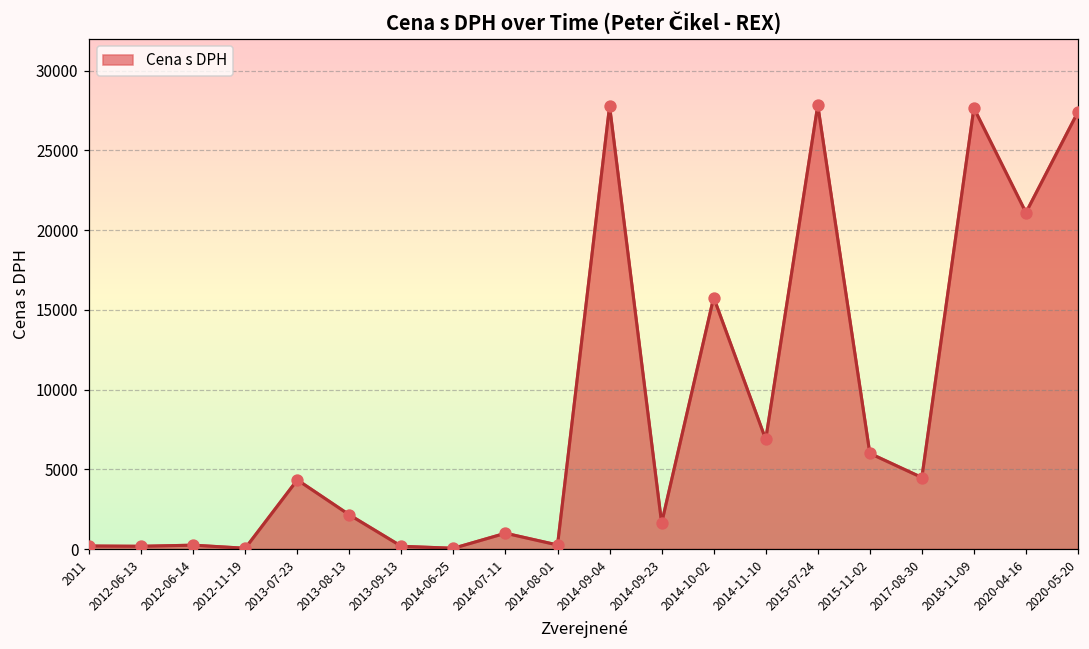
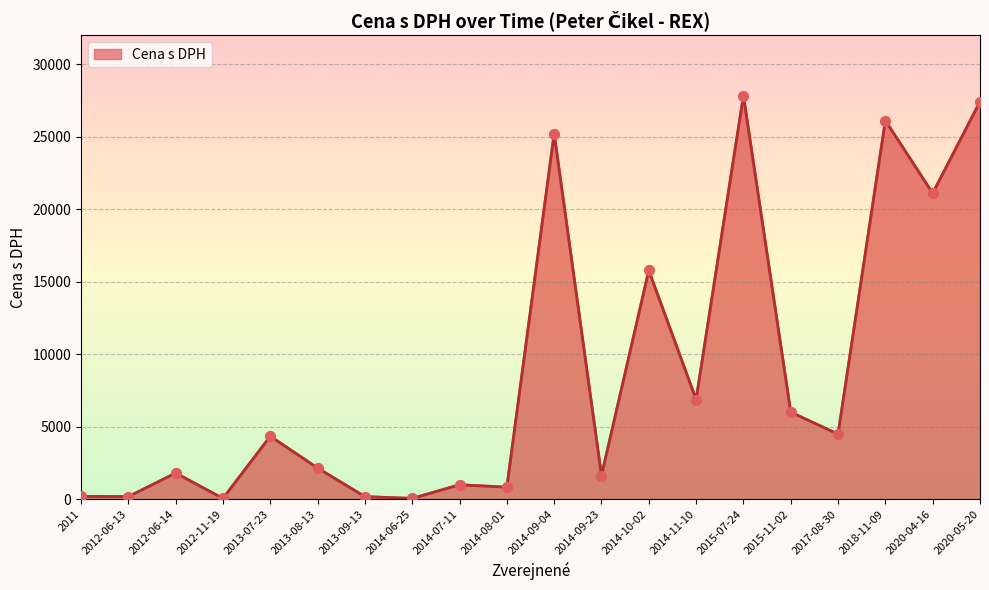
  {
    "2011": 200,
    "2012-06-13": 200,
-   "2012-06-14": 200,
+   "2012-06-14": 1800,
    "2012-11-19": 0,
    "2013-07-23": 4300,
    "2013-08-13": 2100,
    "2013-09-13": 200,
    "2014-06-25": 0,
    "2014-07-11": 1000,
-   "2014-08-01": 300,
-   "2014-09-04": 27800,
+   "2014-08-01": 800,
+   "2014-09-04": 25200,
    "2014-09-23": 1600,
    "2014-10-02": 15800,
    "2014-11-10": 6900,
    "2015-07-24": 27800,
    "2015-11-02": 6000,
    "2017-08-30": 4500,
-   "2018-11-09": 27700,
+   "2018-11-09": 26100,
    "2020-04-16": 21100,
    "2020-05-20": 27400
  }
